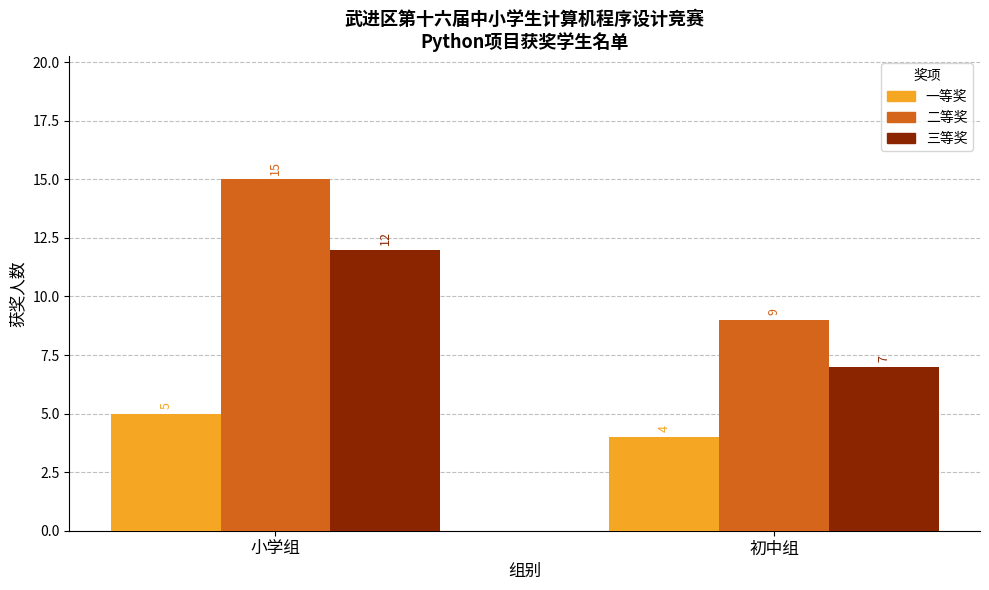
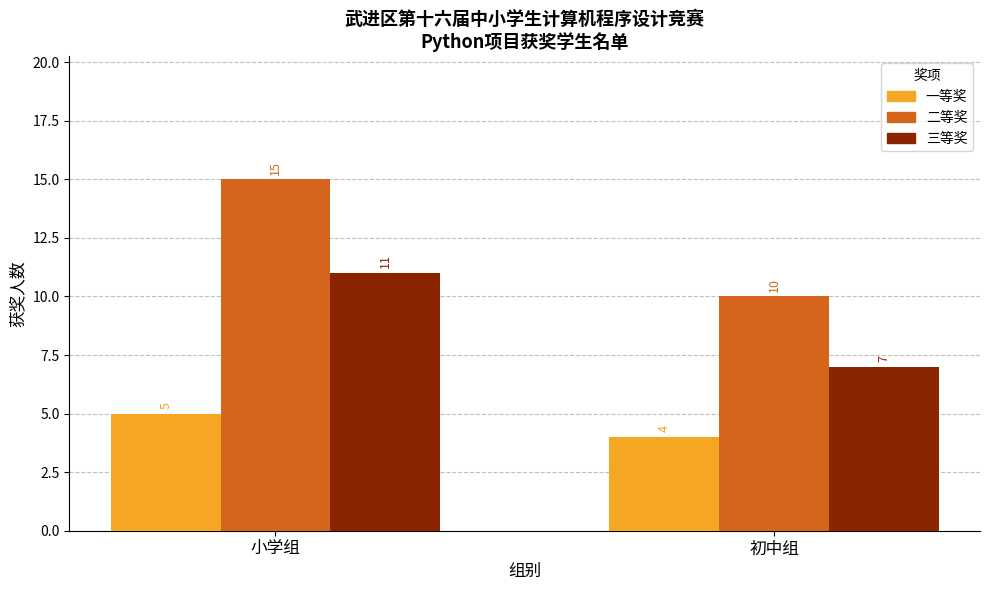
  {
    "一等奖": {
      "小学组": 5,
      "初中组": 4
    },
    "二等奖": {
      "小学组": 15,
-     "初中组": 9
+     "初中组": 10
    },
    "三等奖": {
-     "小学组": 12,
+     "小学组": 11,
      "初中组": 7
    }
  }
